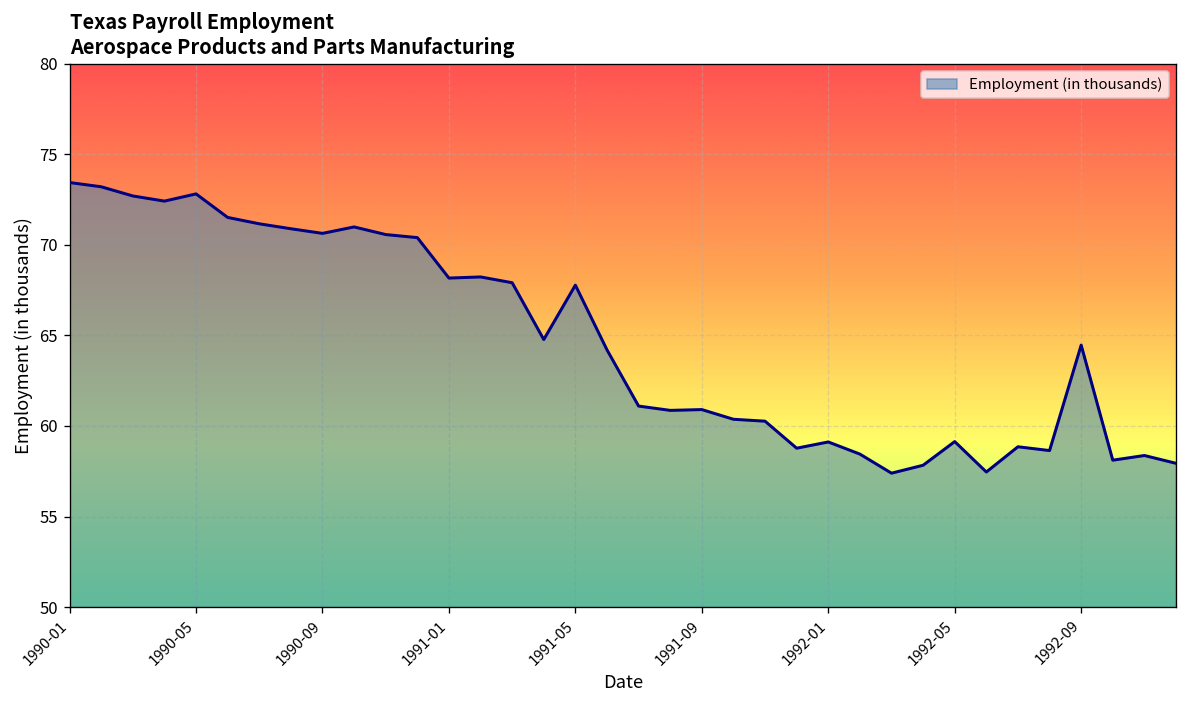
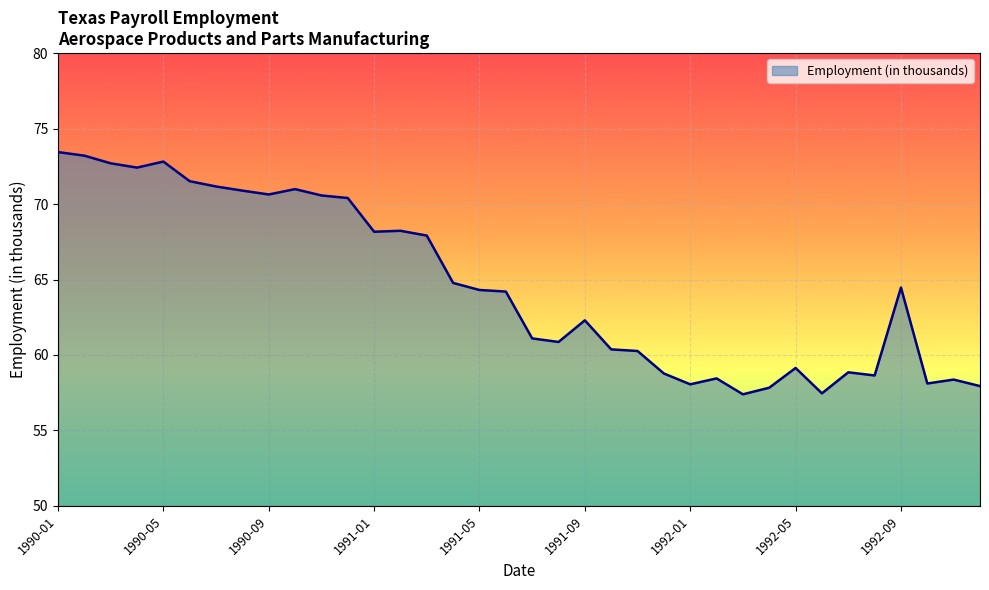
  {
    "1990-01": 73.4,
    "1990-05": 72.8,
    "1990-09": 70.6,
    "1991-01": 68.2,
-   "1991-05": 67.8,
-   "1991-09": 60.9,
-   "1992-01": 59.1,
+   "1991-05": 64.3,
+   "1991-09": 62.3,
+   "1992-01": 58.1,
    "1992-05": 59.1,
    "1992-09": 64.5
  }
